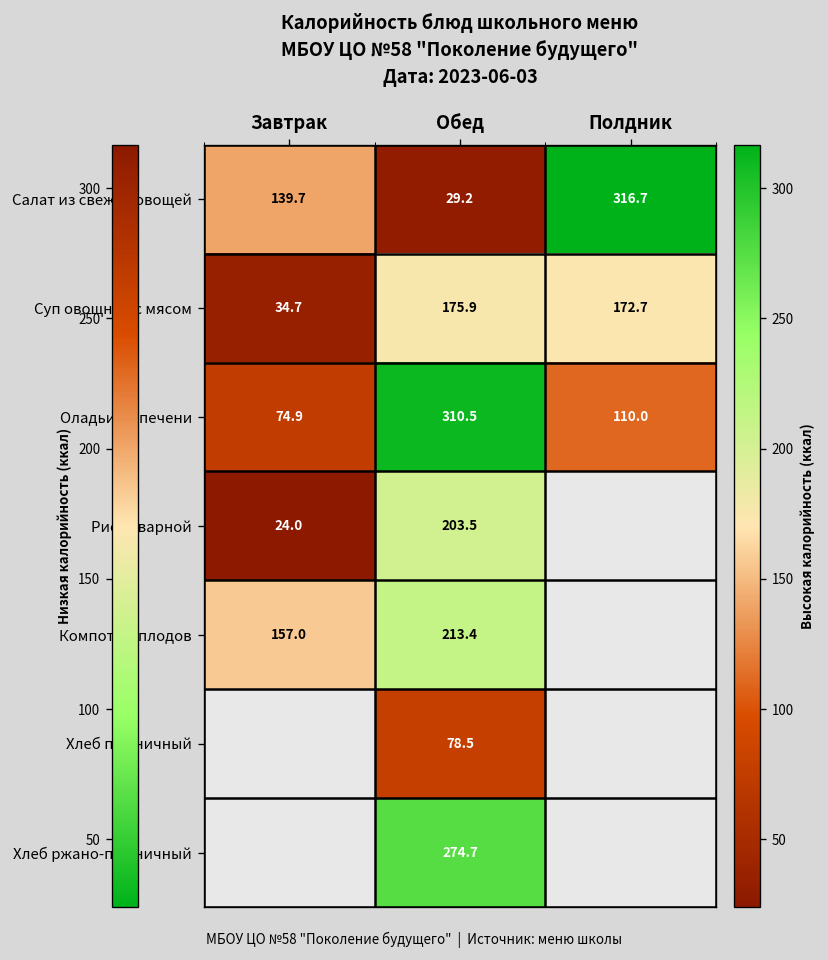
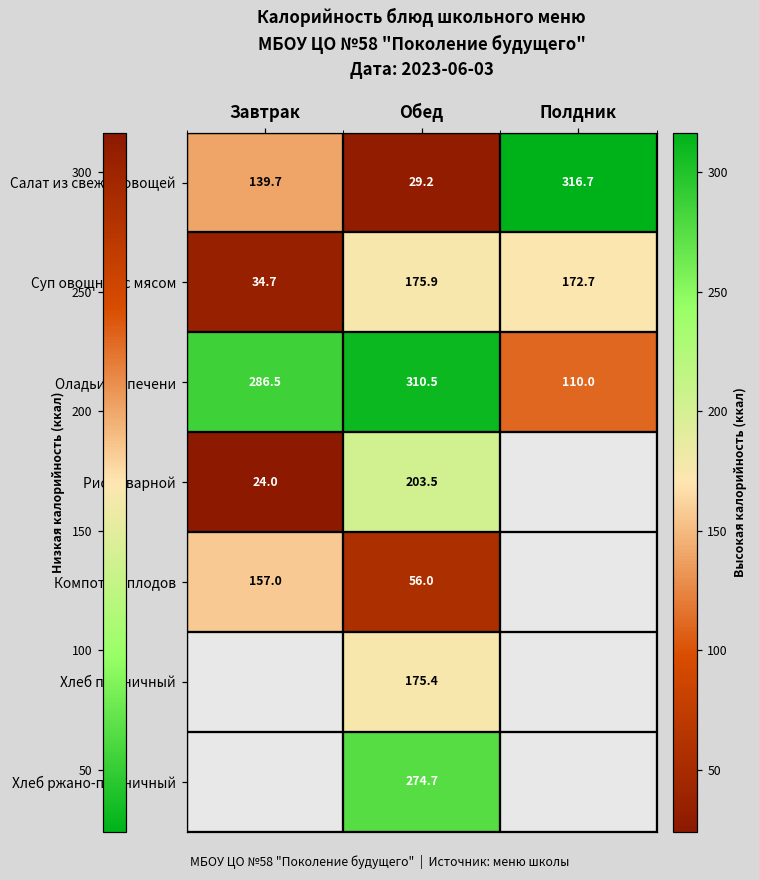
  {
    "Салат из свежих овощей": {
      "Завтрак": 139.7,
      "Обед": 29.2,
      "Полдник": 316.7
    },
    "Суп овощной с мясом": {
      "Завтрак": 34.7,
      "Обед": 175.9,
      "Полдник": 172.7
    },
    "Оладьи из печени": {
-     "Завтрак": 74.9,
+     "Завтрак": 286.5,
      "Обед": 310.5,
      "Полдник": 110.0
    },
    "Компот из плодов": {
      "Завтрак": 157.0,
-     "Обед": 213.4
+     "Обед": 56.0
    },
    "Хлеб пшеничный": {
-     "Обед": 78.5
+     "Обед": 175.4
    },
    "Хлеб ржано-пшеничный": {
      "Обед": 274.7
    }
  }
